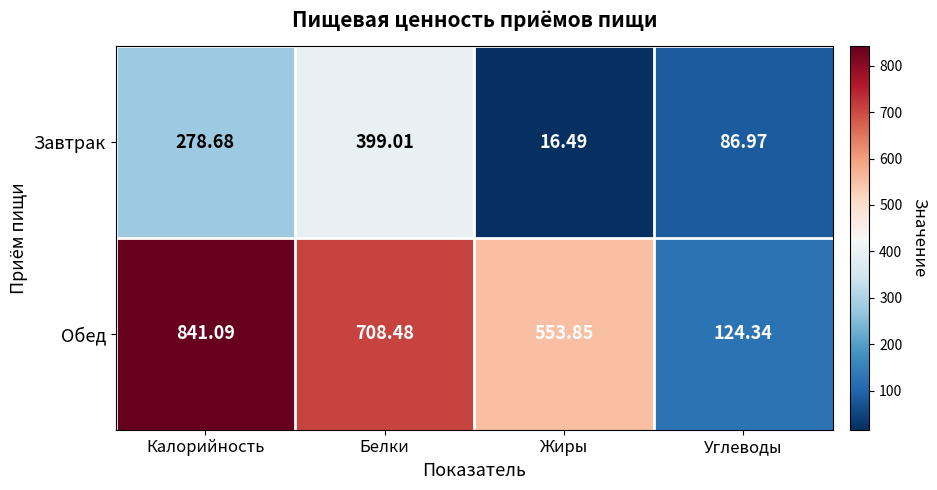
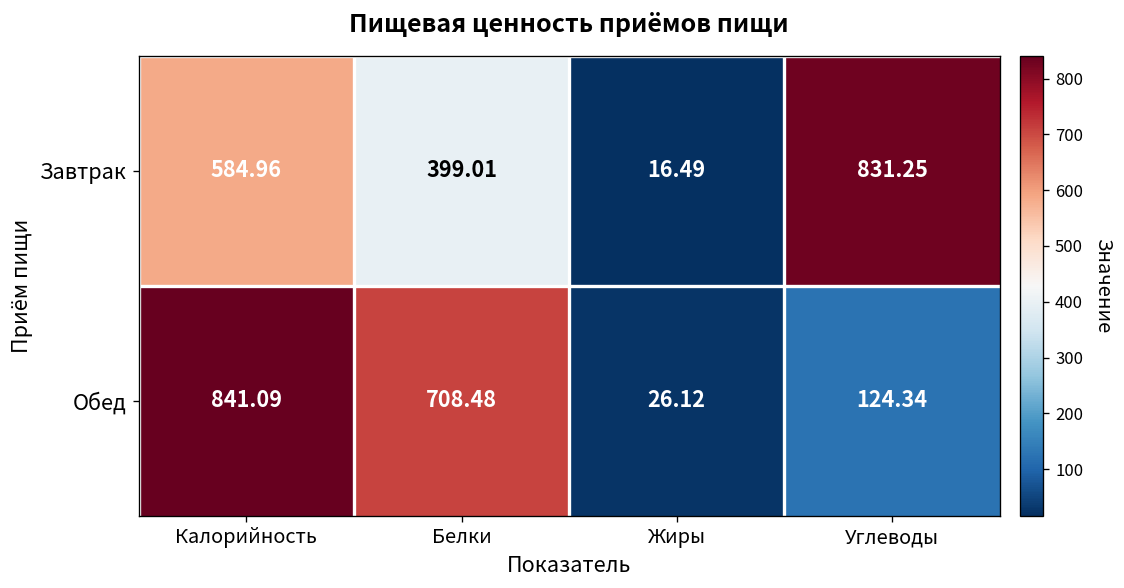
  {
    "Завтрак": {
-     "Калорийность": 278.68,
+     "Калорийность": 584.96,
      "Белки": 399.01,
      "Жиры": 16.49,
-     "Углеводы": 86.97
+     "Углеводы": 831.25
    },
    "Обед": {
      "Калорийность": 841.09,
      "Белки": 708.48,
-     "Жиры": 553.85,
+     "Жиры": 26.12,
      "Углеводы": 124.34
    }
  }
